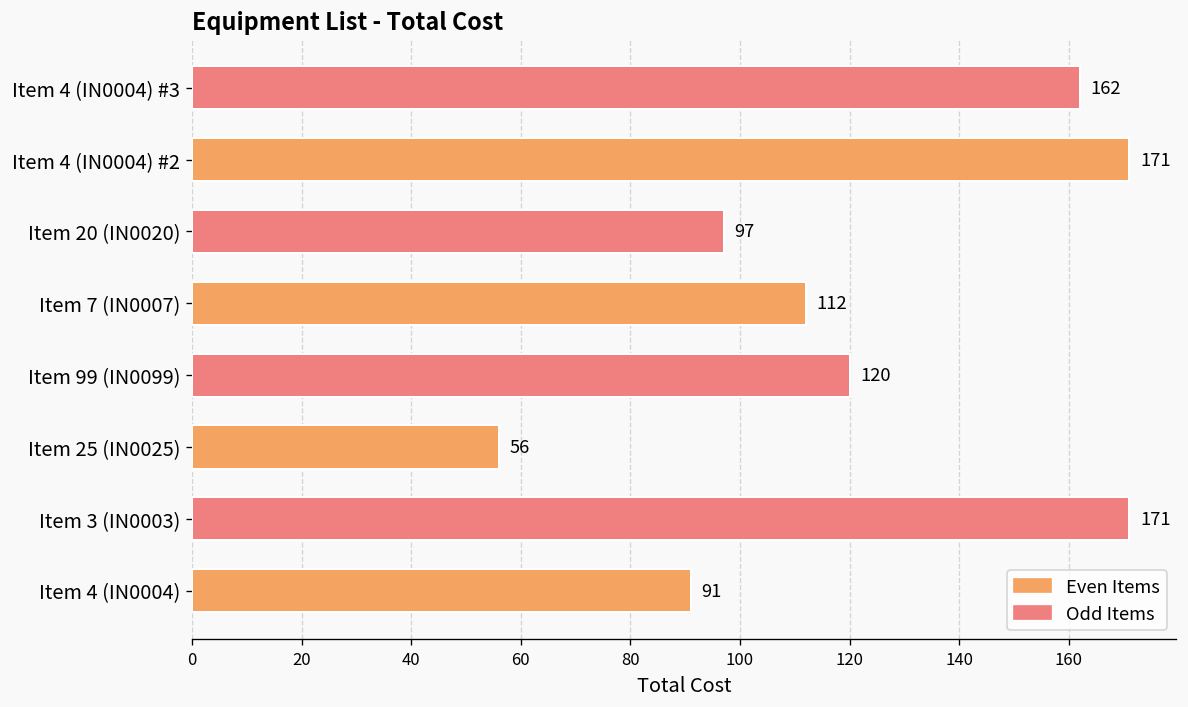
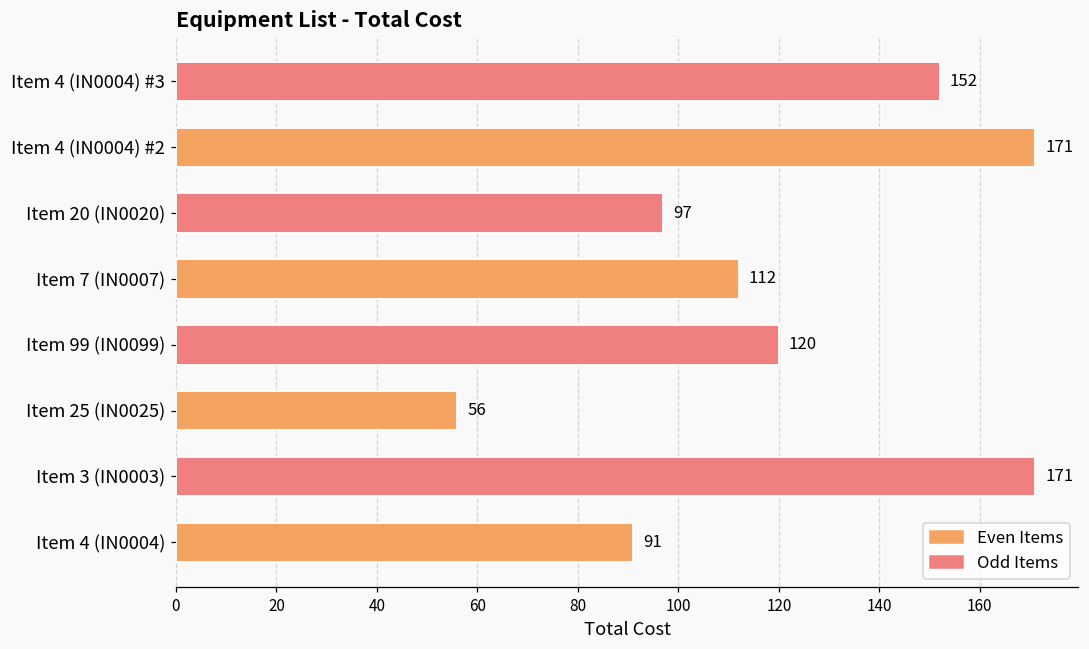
  {
-   "Item 4 (IN0004) #3": 162,
+   "Item 4 (IN0004) #3": 152,
    "Item 4 (IN0004) #2": 171,
    "Item 20 (IN0020)": 97,
    "Item 7 (IN0007)": 112,
    "Item 99 (IN0099)": 120,
    "Item 25 (IN0025)": 56,
    "Item 3 (IN0003)": 171,
    "Item 4 (IN0004)": 91
  }
